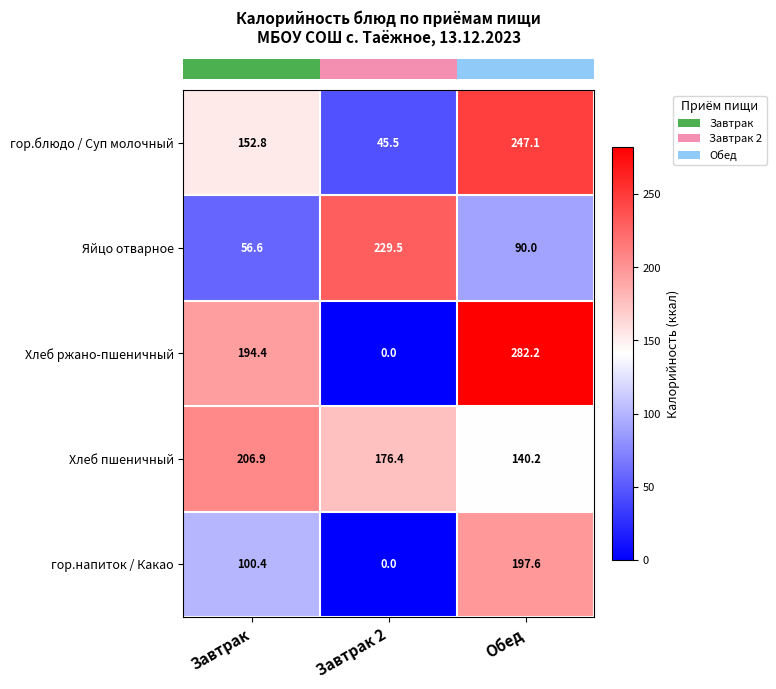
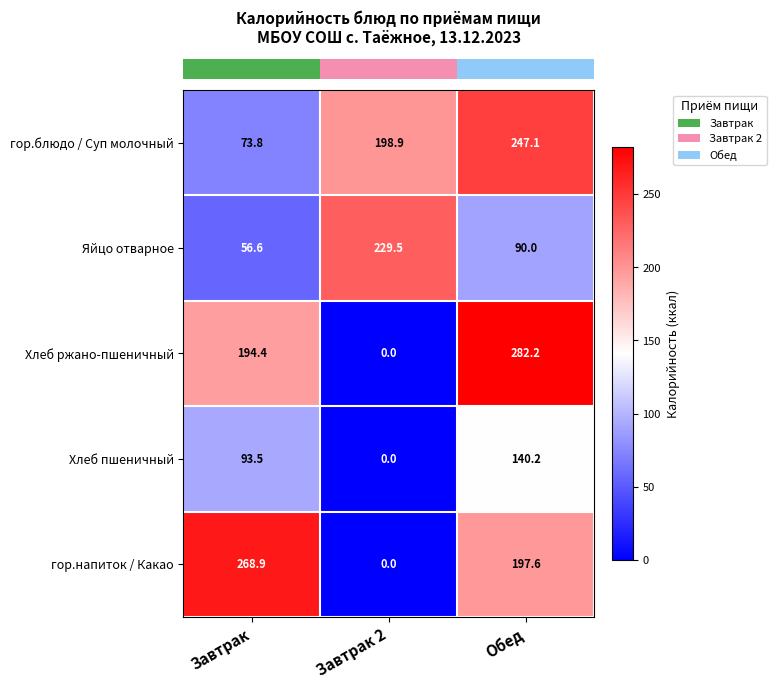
  {
    "гор.блюдо / Суп молочный": {
-     "Завтрак": 152.8,
-     "Завтрак 2": 45.5,
+     "Завтрак": 73.8,
+     "Завтрак 2": 198.9,
      "Обед": 247.1
    },
    "Яйцо отварное": {
      "Завтрак": 56.6,
      "Завтрак 2": 229.5,
      "Обед": 90.0
    },
    "Хлеб ржано-пшеничный": {
      "Завтрак": 194.4,
      "Завтрак 2": 0.0,
      "Обед": 282.2
    },
    "Хлеб пшеничный": {
-     "Завтрак": 206.9,
-     "Завтрак 2": 176.4,
+     "Завтрак": 93.5,
+     "Завтрак 2": 0.0,
      "Обед": 140.2
    },
    "гор.напиток / Какао": {
-     "Завтрак": 100.4,
+     "Завтрак": 268.9,
      "Завтрак 2": 0.0,
      "Обед": 197.6
    }
  }
